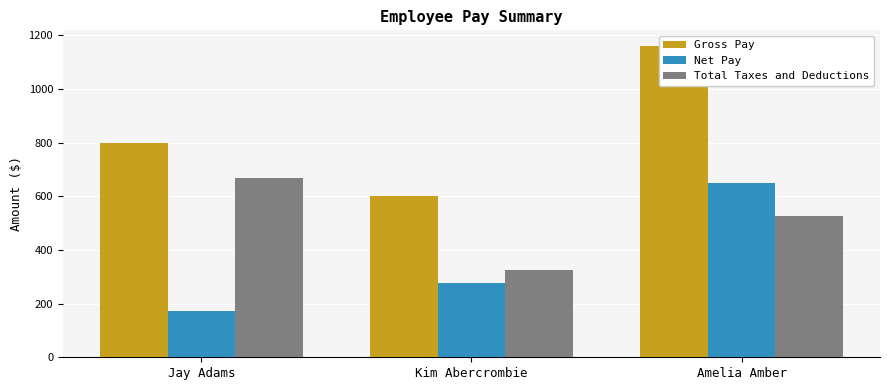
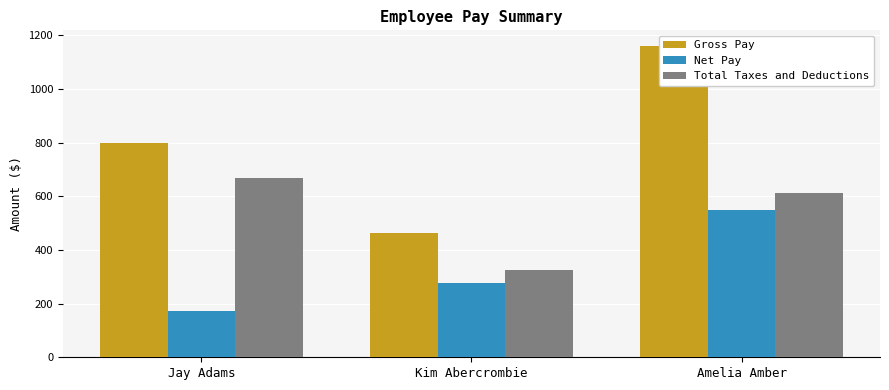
  {
    "Gross Pay": {
      "Jay Adams": 800,
-     "Kim Abercrombie": 600
+     "Kim Abercrombie": 460
    },
    "Net Pay": {
      "Jay Adams": 170,
      "Kim Abercrombie": 280,
-     "Amelia Amber": 650
+     "Amelia Amber": 550
    },
    "Total Taxes and Deductions": {
      "Jay Adams": 670,
      "Kim Abercrombie": 320,
-     "Amelia Amber": 530
+     "Amelia Amber": 610
    }
  }
